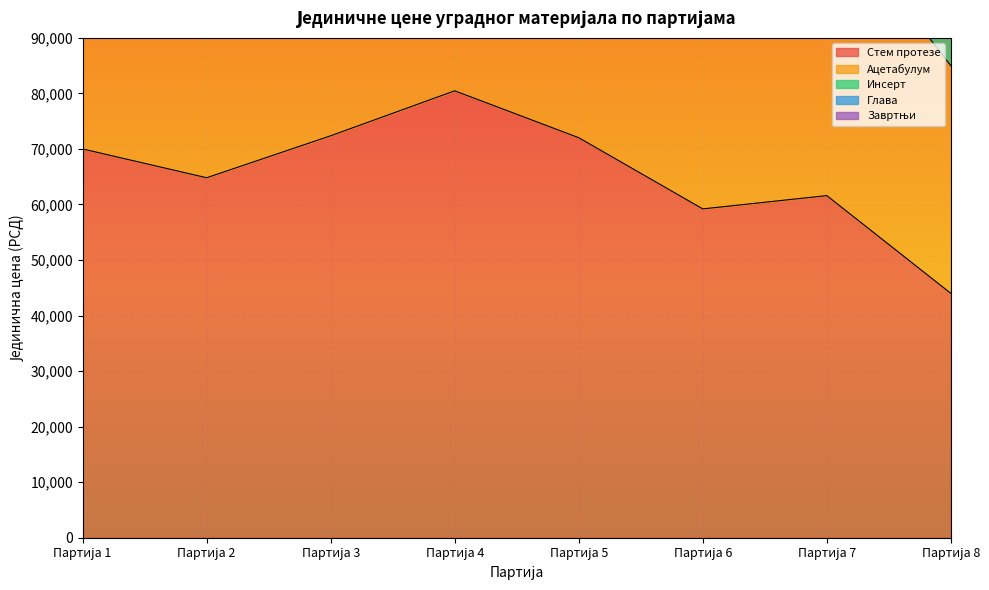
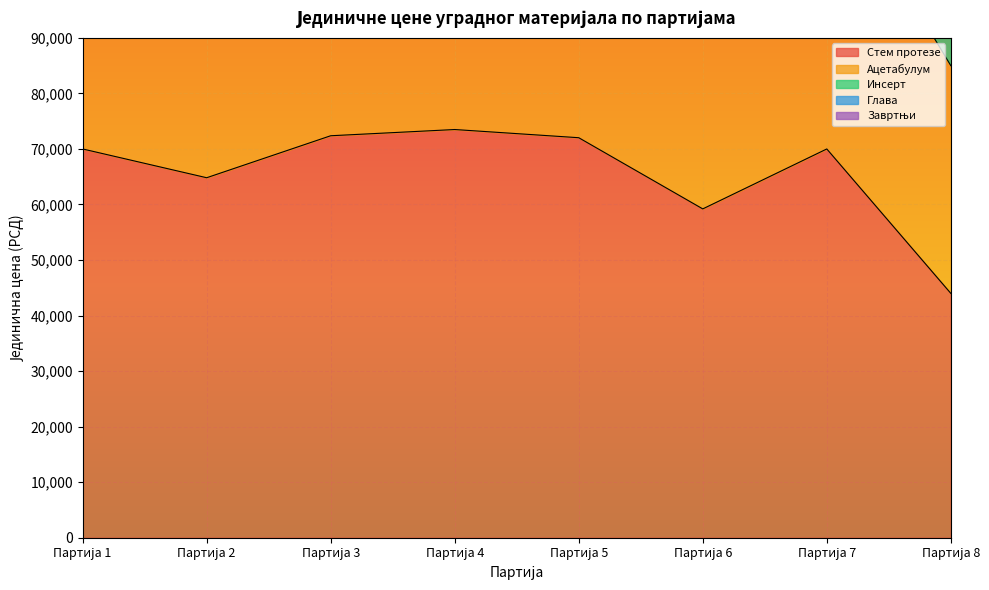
  {
    "Стем протезе": {
      "Партија 1": "70,000",
      "Партија 2": "65,000",
      "Партија 3": "72,000",
-     "Партија 4": "80,000",
+     "Партија 4": "74,000",
      "Партија 5": "72,000",
      "Партија 6": "59,000",
-     "Партија 7": "62,000",
+     "Партија 7": "70,000",
      "Партија 8": "44,000"
    },
    "Ацетабулум": {
      "Партија 8": "41,000"
    }
  }
